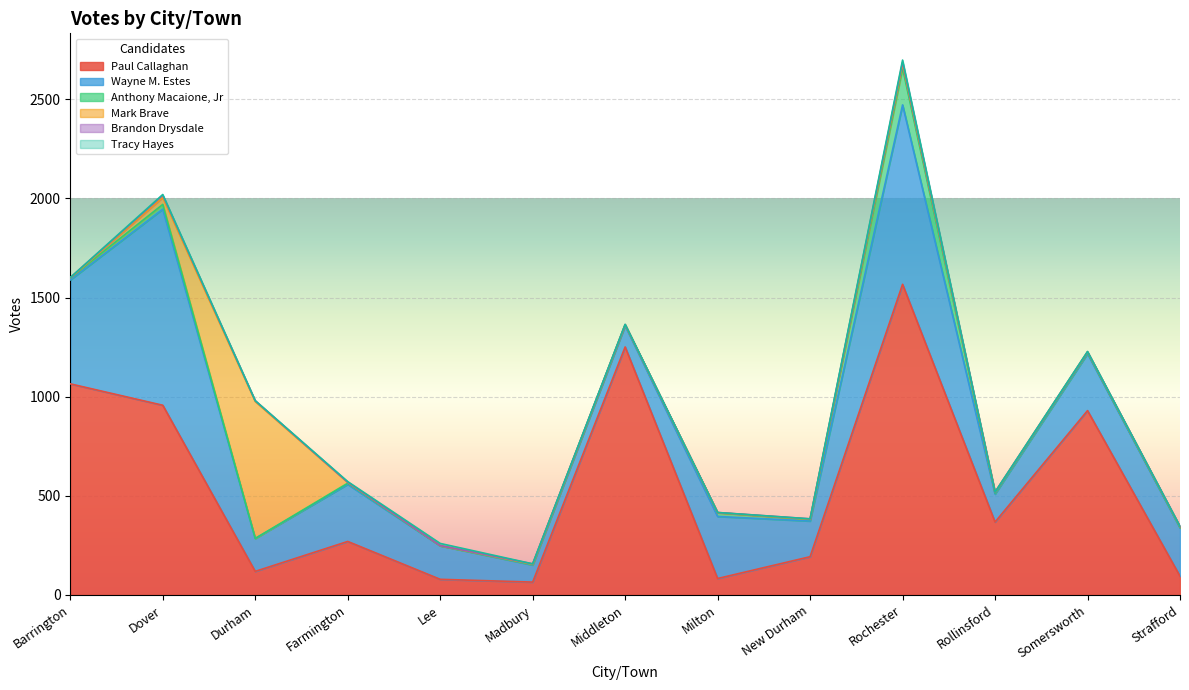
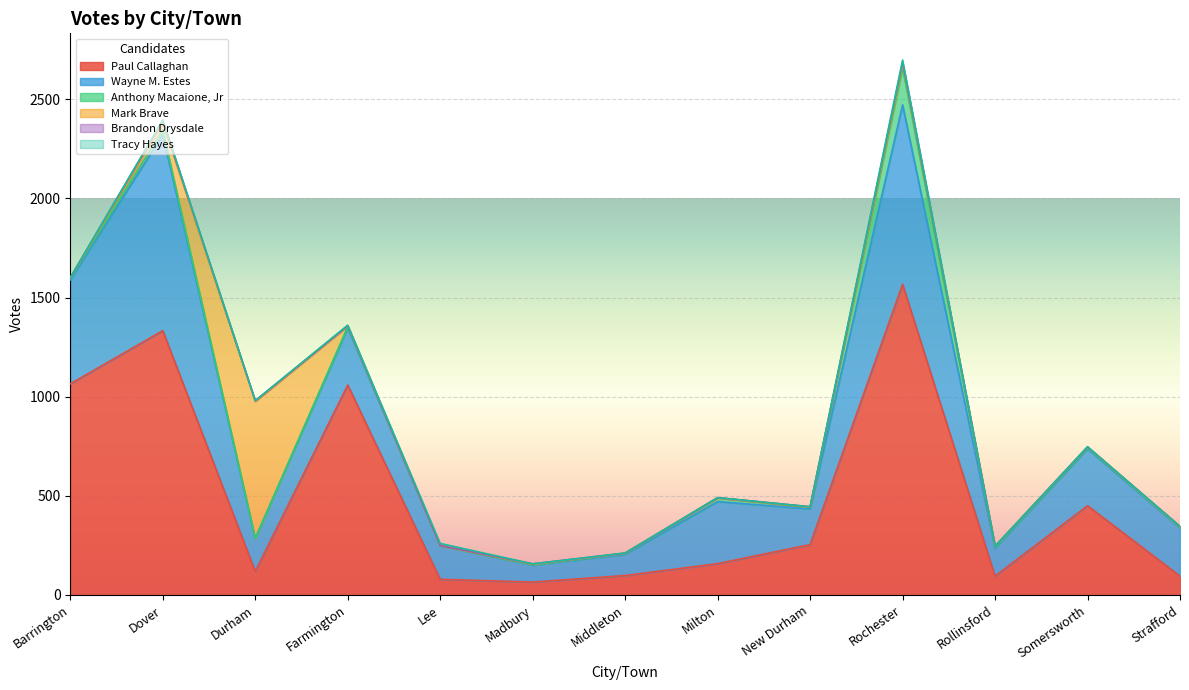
  {
    "Paul Callaghan": {
      "Barrington": 1070,
-     "Dover": 960,
+     "Dover": 1330,
      "Durham": 120,
-     "Farmington": 270,
+     "Farmington": 1060,
      "Lee": 80,
      "Madbury": 70,
-     "Middleton": 1250,
-     "Milton": 80,
-     "New Durham": 190,
+     "Middleton": 100,
+     "Milton": 160,
+     "New Durham": 250,
      "Rochester": 1570,
-     "Rollinsford": 370,
-     "Somersworth": 930,
+     "Rollinsford": 100,
+     "Somersworth": 450,
      "Strafford": 100
    },
    "Wayne M. Estes": {
      "Milton": 310,
      "Rochester": 910
    }
  }
